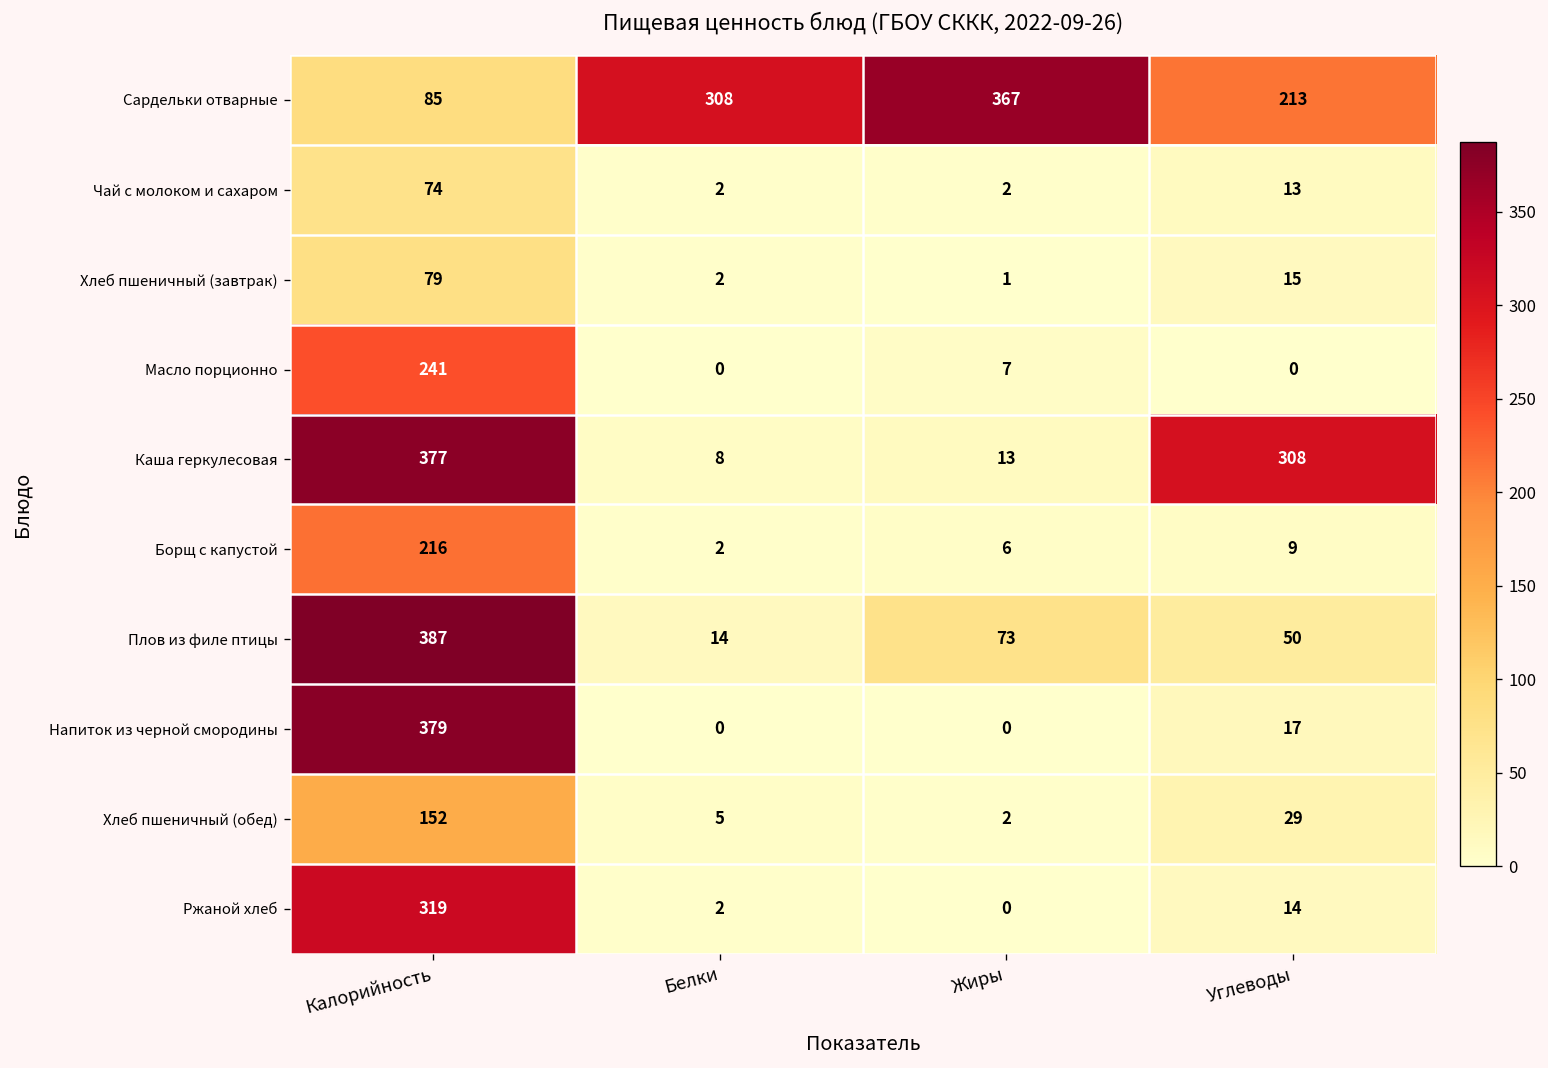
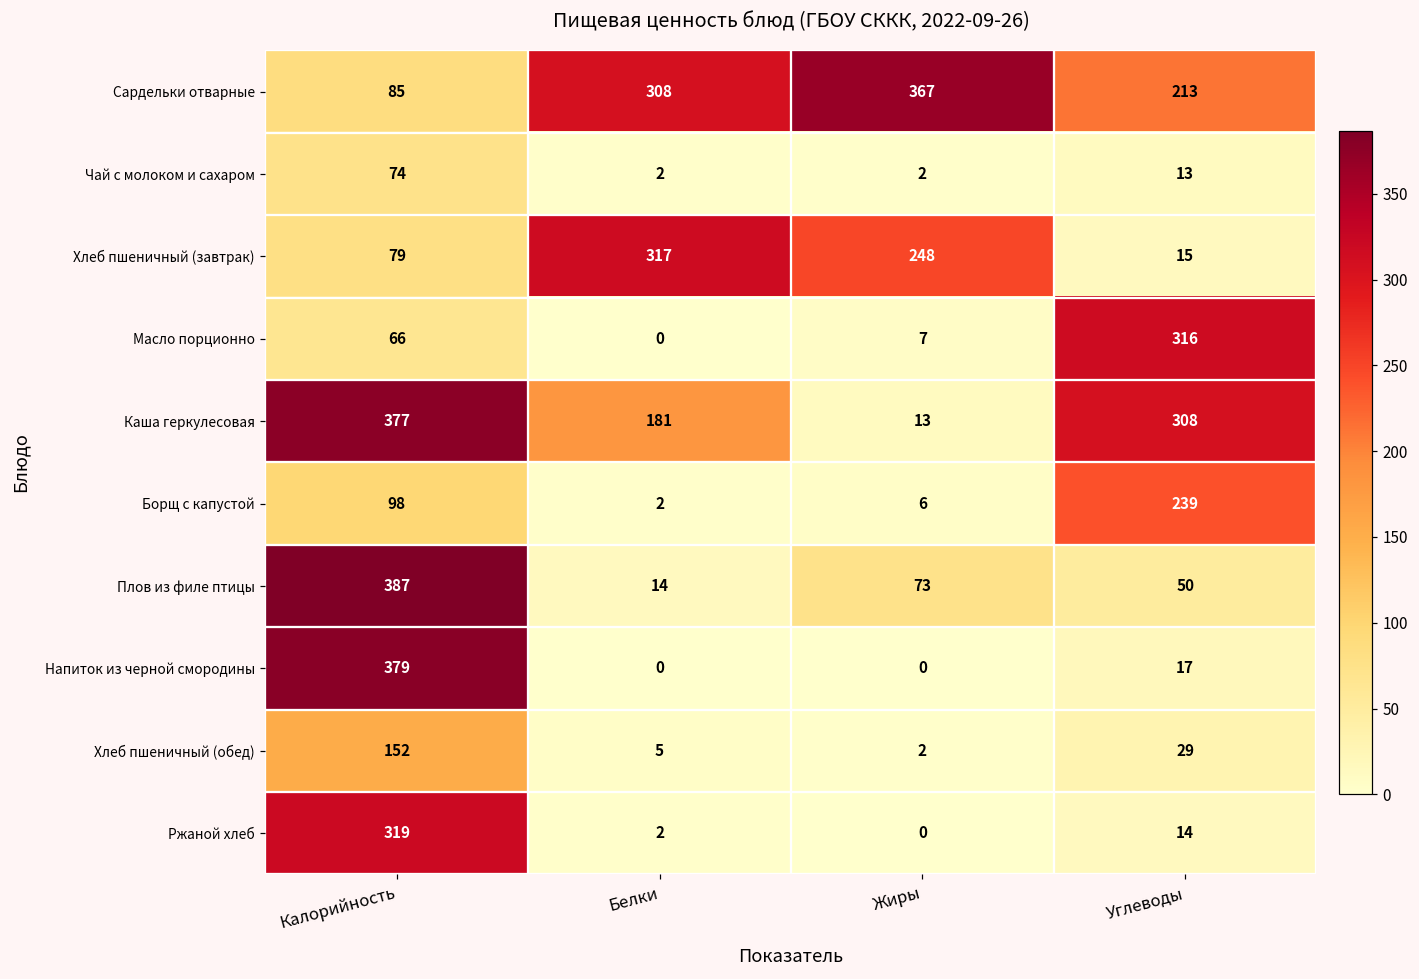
  {
    "Сардельки отварные": {
      "Калорийность": 85,
      "Белки": 308,
      "Жиры": 367,
      "Углеводы": 213
    },
    "Чай с молоком и сахаром": {
      "Калорийность": 74,
      "Белки": 2,
      "Жиры": 2,
      "Углеводы": 13
    },
    "Хлеб пшеничный (завтрак)": {
      "Калорийность": 79,
-     "Белки": 2,
-     "Жиры": 1,
+     "Белки": 317,
+     "Жиры": 248,
      "Углеводы": 15
    },
    "Масло порционно": {
-     "Калорийность": 241,
+     "Калорийность": 66,
      "Белки": 0,
      "Жиры": 7,
-     "Углеводы": 0
+     "Углеводы": 316
    },
    "Каша геркулесовая": {
      "Калорийность": 377,
-     "Белки": 8,
+     "Белки": 181,
      "Жиры": 13,
      "Углеводы": 308
    },
    "Борщ с капустой": {
-     "Калорийность": 216,
+     "Калорийность": 98,
      "Белки": 2,
      "Жиры": 6,
-     "Углеводы": 9
+     "Углеводы": 239
    },
    "Плов из филе птицы": {
      "Калорийность": 387,
      "Белки": 14,
      "Жиры": 73,
      "Углеводы": 50
    },
    "Напиток из черной смородины": {
      "Калорийность": 379,
      "Белки": 0,
      "Жиры": 0,
      "Углеводы": 17
    },
    "Хлеб пшеничный (обед)": {
      "Калорийность": 152,
      "Белки": 5,
      "Жиры": 2,
      "Углеводы": 29
    },
    "Ржаной хлеб": {
      "Калорийность": 319,
      "Белки": 2,
      "Жиры": 0,
      "Углеводы": 14
    }
  }
